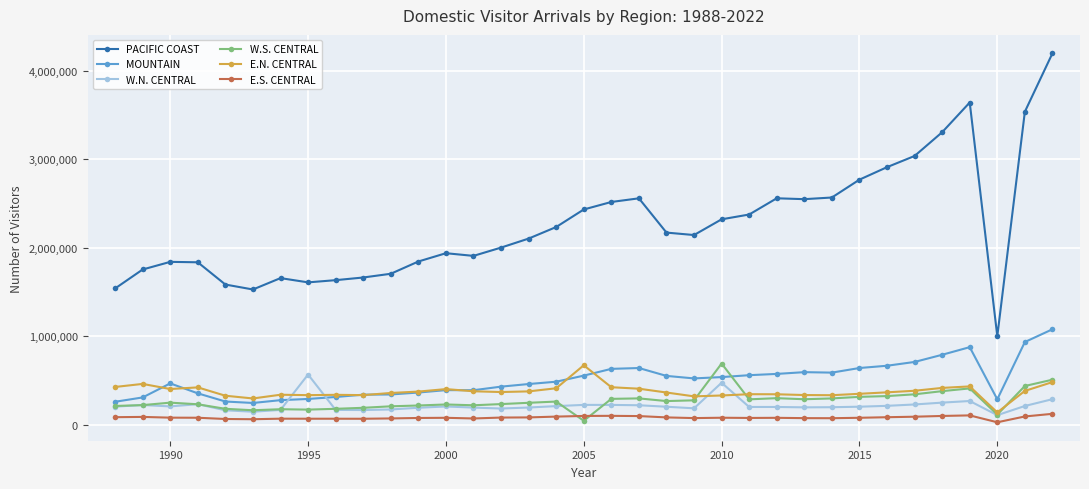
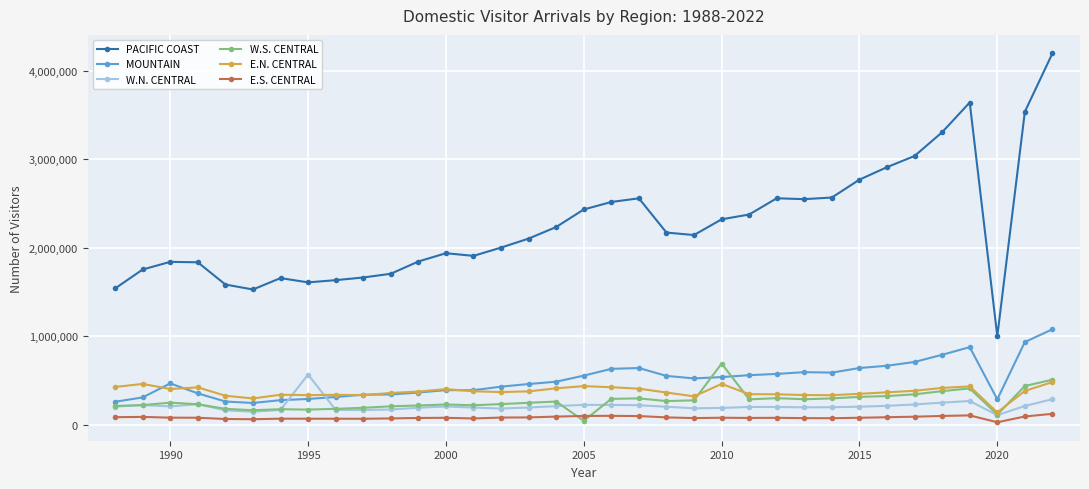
  {
    "PACIFIC COAST": {
      "1990": "1,800,000",
      "1995": "1,600,000",
      "2000": "1,900,000",
      "2005": "2,400,000",
      "2010": "2,300,000",
      "2015": "2,800,000",
      "2020": "1,000,000"
    },
    "MOUNTAIN": {
      "1990": "500,000",
      "1995": "300,000",
      "2005": "600,000",
      "2010": "500,000",
      "2015": "600,000",
      "2020": "300,000"
    },
    "W.N. CENTRAL": {
      "1990": "200,000",
      "1995": "600,000",
      "2005": "200,000",
-     "2010": "500,000",
+     "2010": "200,000",
      "2015": "200,000"
    },
    "W.S. CENTRAL": {
      "1990": "200,000",
      "1995": "200,000",
      "2005": "0",
      "2010": "700,000",
      "2015": "300,000"
    },
    "E.N. CENTRAL": {
      "1990": "400,000",
      "1995": "300,000",
-     "2005": "700,000",
-     "2010": "300,000",
+     "2005": "400,000",
+     "2010": "500,000",
      "2015": "300,000"
    },
    "E.S. CENTRAL": {
      "1990": "100,000",
      "1995": "100,000",
      "2000": "100,000",
      "2005": "100,000",
      "2010": "100,000",
      "2015": "100,000",
      "2020": "0"
    }
  }
